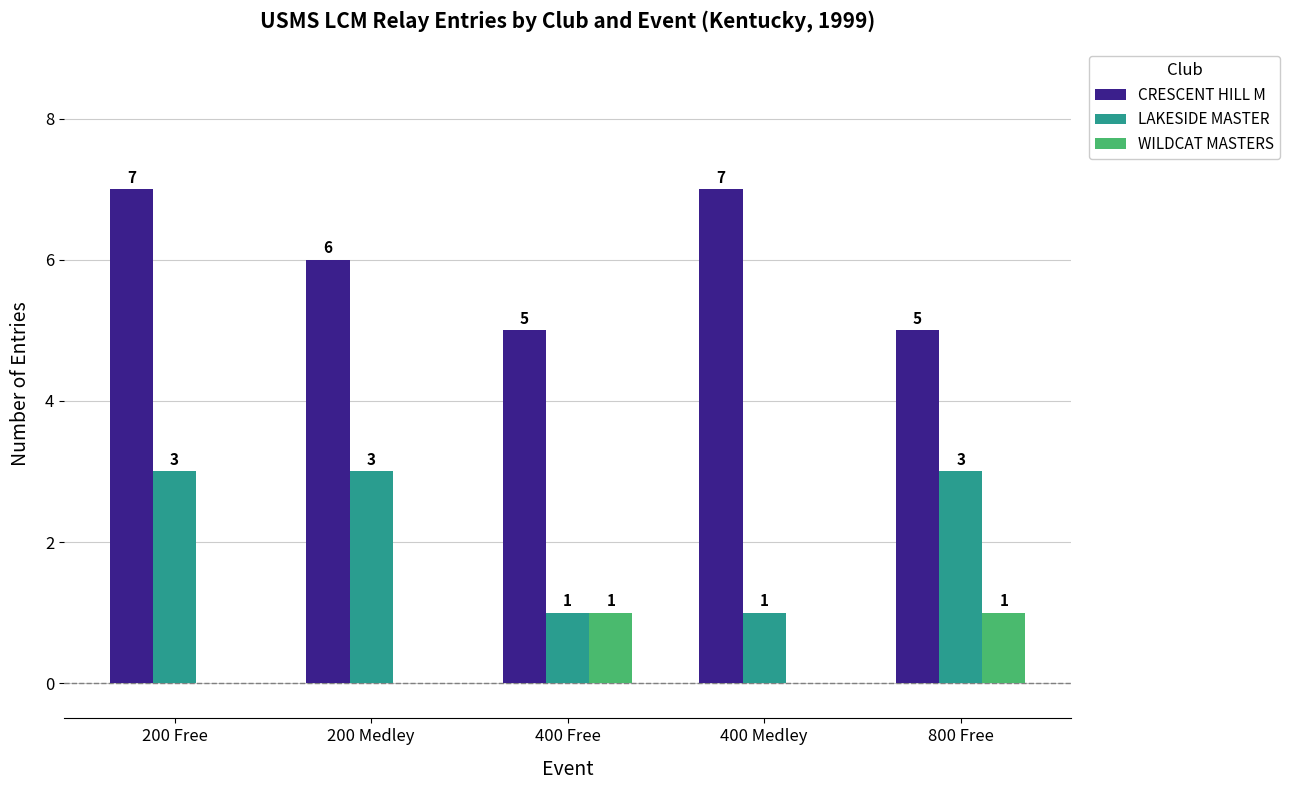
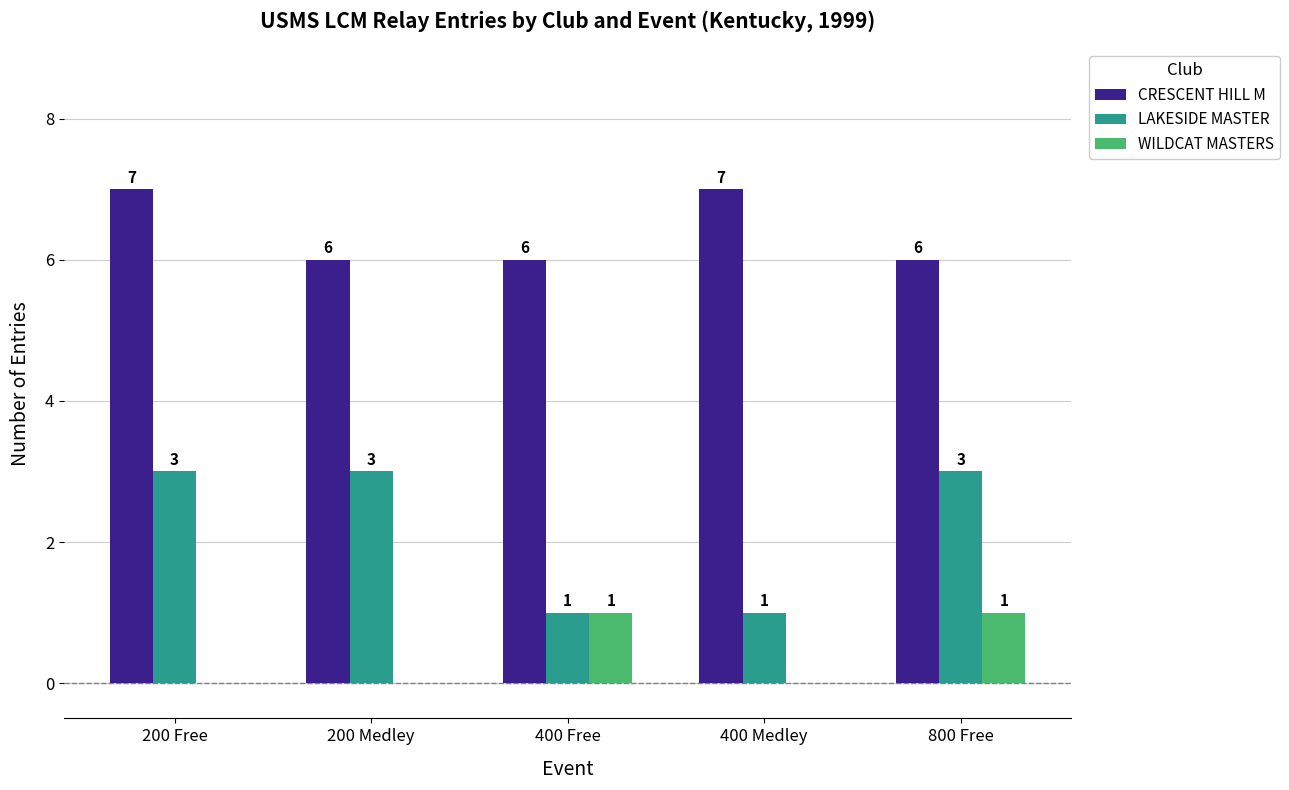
  {
    "CRESCENT HILL M": {
      "200 Free": 7,
      "200 Medley": 6,
-     "400 Free": 5,
+     "400 Free": 6,
      "400 Medley": 7,
-     "800 Free": 5
+     "800 Free": 6
    }
  }
